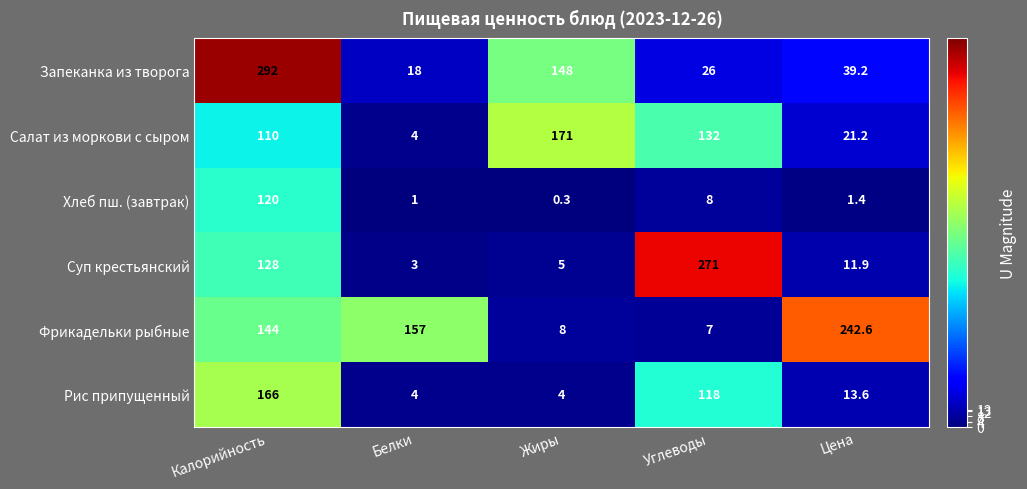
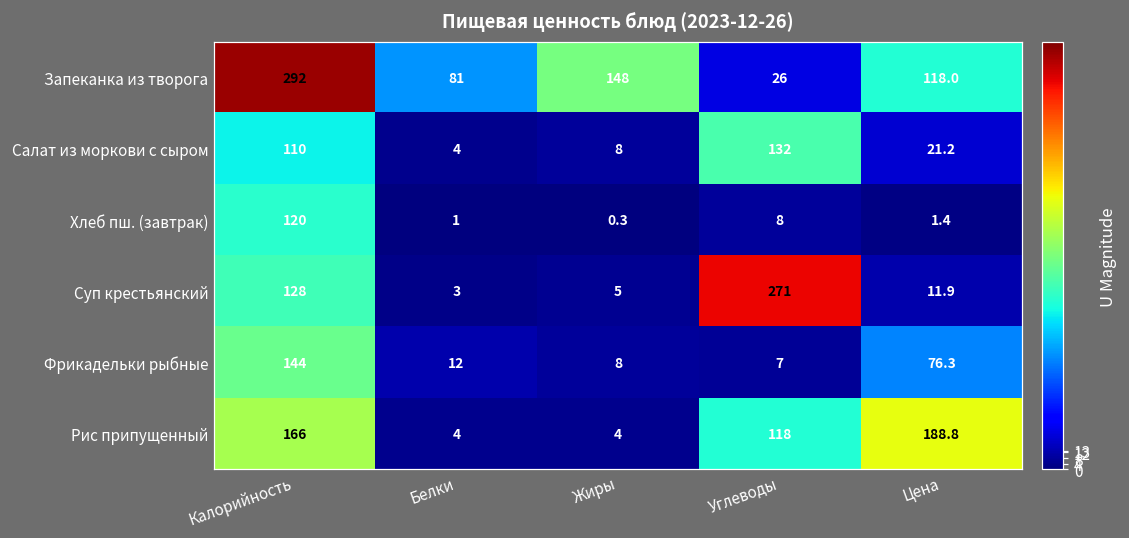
  {
    "Запеканка из творога": {
      "Калорийность": 292,
-     "Белки": 18,
+     "Белки": 81,
      "Жиры": 148,
      "Углеводы": 26,
-     "Цена": 39.2
+     "Цена": 118.0
    },
    "Салат из моркови с сыром": {
      "Калорийность": 110,
      "Белки": 4,
-     "Жиры": 171,
+     "Жиры": 8,
      "Углеводы": 132,
      "Цена": 21.2
    },
    "Хлеб пш. (завтрак)": {
      "Калорийность": 120,
      "Белки": 1,
      "Жиры": 0.3,
      "Углеводы": 8,
      "Цена": 1.4
    },
    "Суп крестьянский": {
      "Калорийность": 128,
      "Белки": 3,
      "Жиры": 5,
      "Углеводы": 271,
      "Цена": 11.9
    },
    "Фрикадельки рыбные": {
      "Калорийность": 144,
-     "Белки": 157,
+     "Белки": 12,
      "Жиры": 8,
      "Углеводы": 7,
-     "Цена": 242.6
+     "Цена": 76.3
    },
    "Рис припущенный": {
      "Калорийность": 166,
      "Белки": 4,
      "Жиры": 4,
      "Углеводы": 118,
-     "Цена": 13.6
+     "Цена": 188.8
    }
  }
